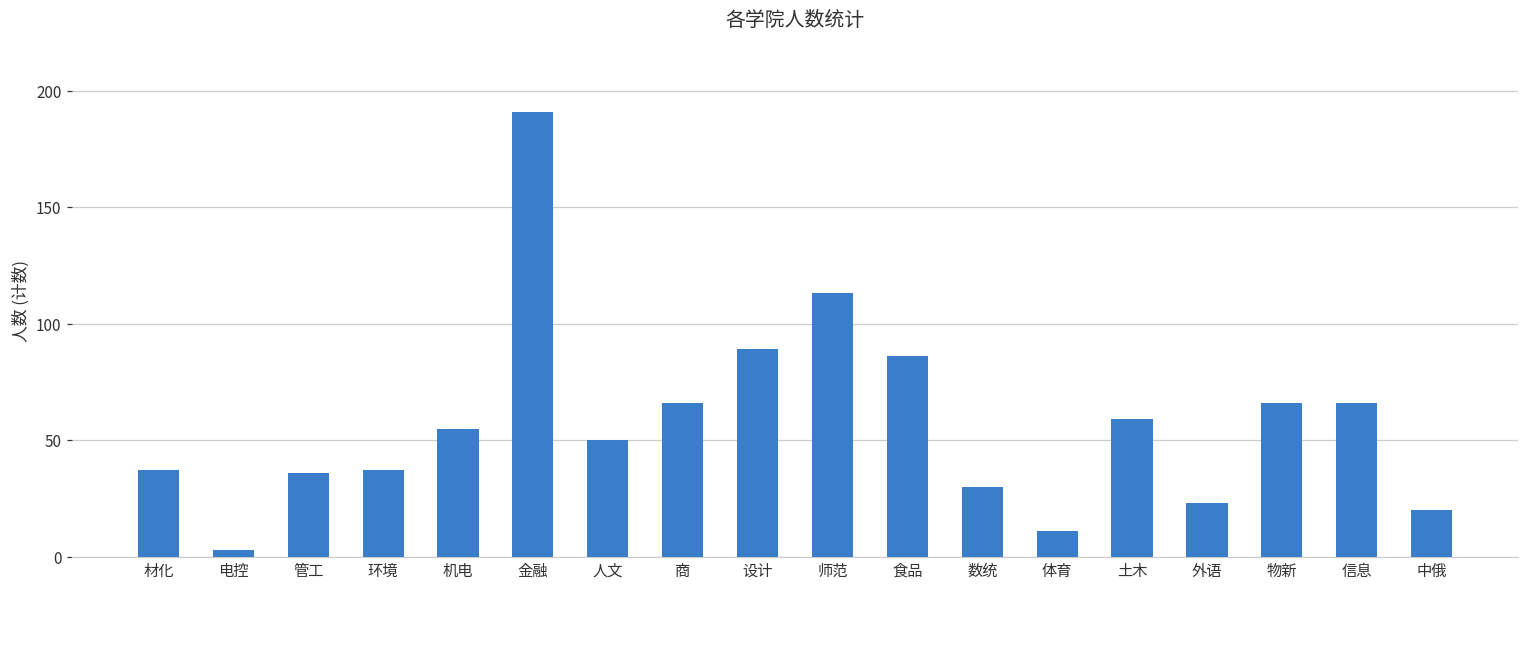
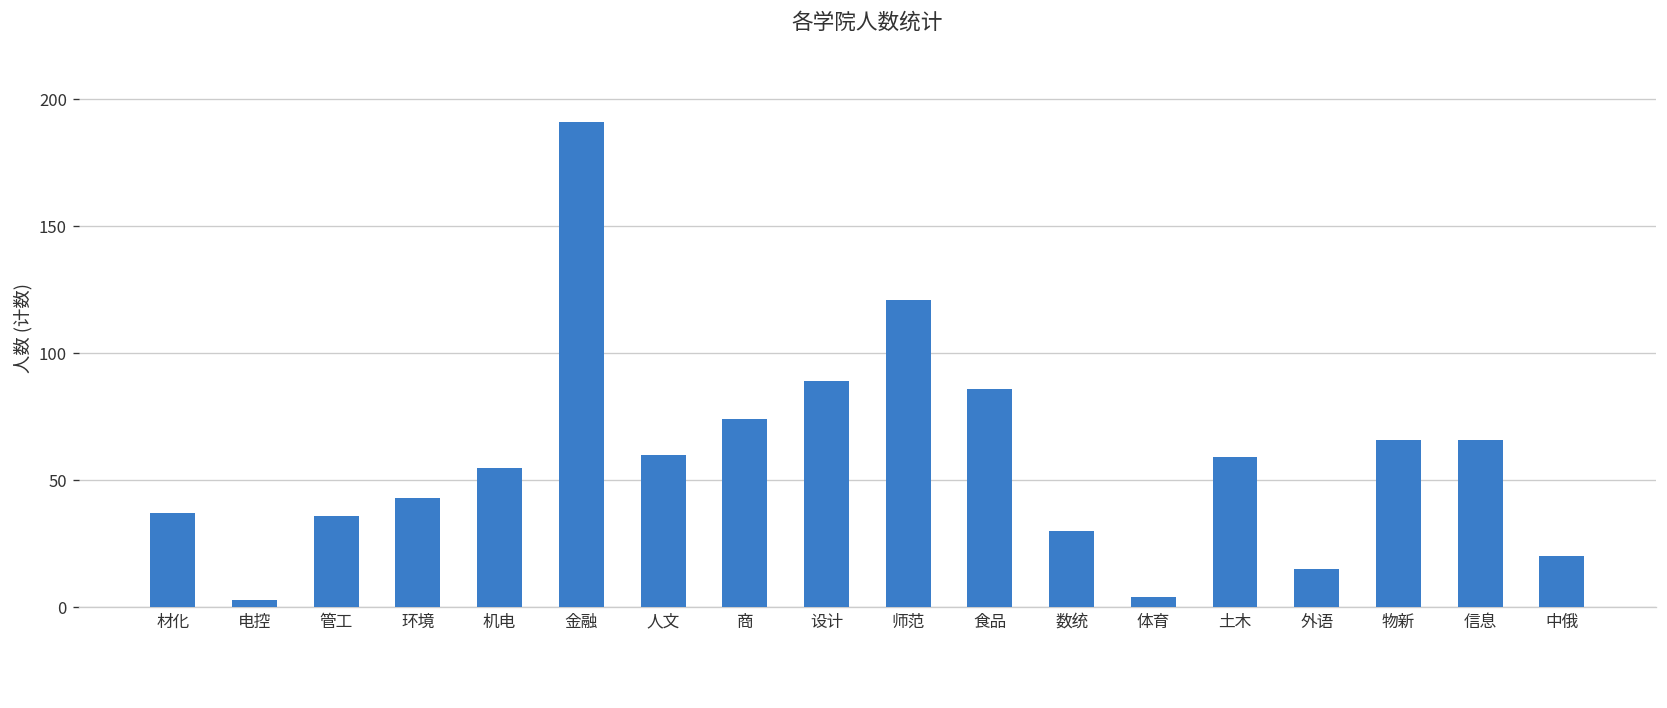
  {
    "材化": 37,
    "电控": 3,
    "管工": 36,
-   "环境": 37,
+   "环境": 43,
    "机电": 55,
    "金融": 191,
-   "人文": 50,
-   "商": 66,
+   "人文": 60,
+   "商": 74,
    "设计": 89,
-   "师范": 113,
+   "师范": 121,
    "食品": 86,
    "数统": 30,
-   "体育": 11,
+   "体育": 4,
    "土木": 59,
-   "外语": 23,
+   "外语": 15,
    "物新": 66,
    "信息": 66,
    "中俄": 20
  }
